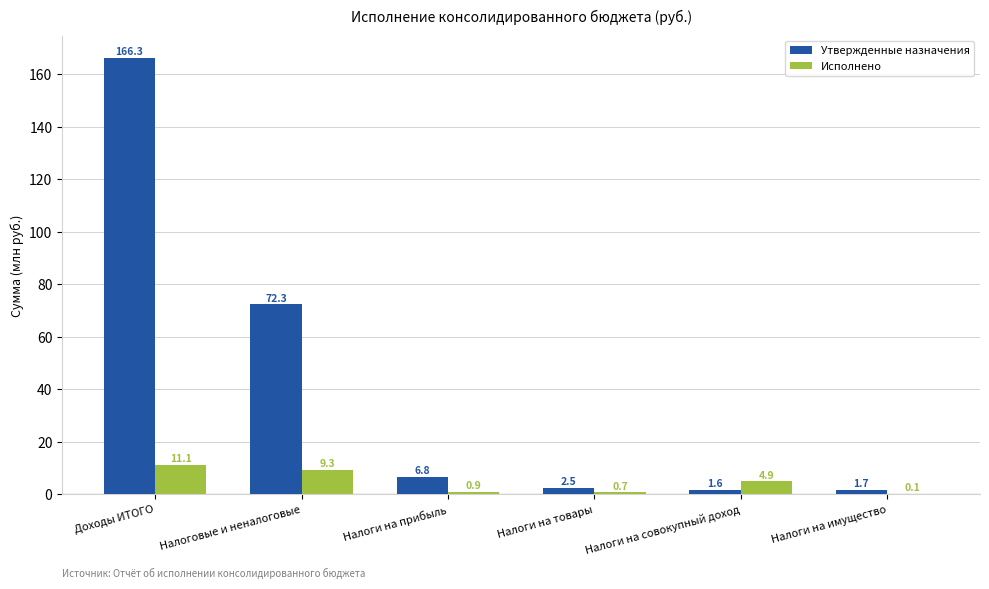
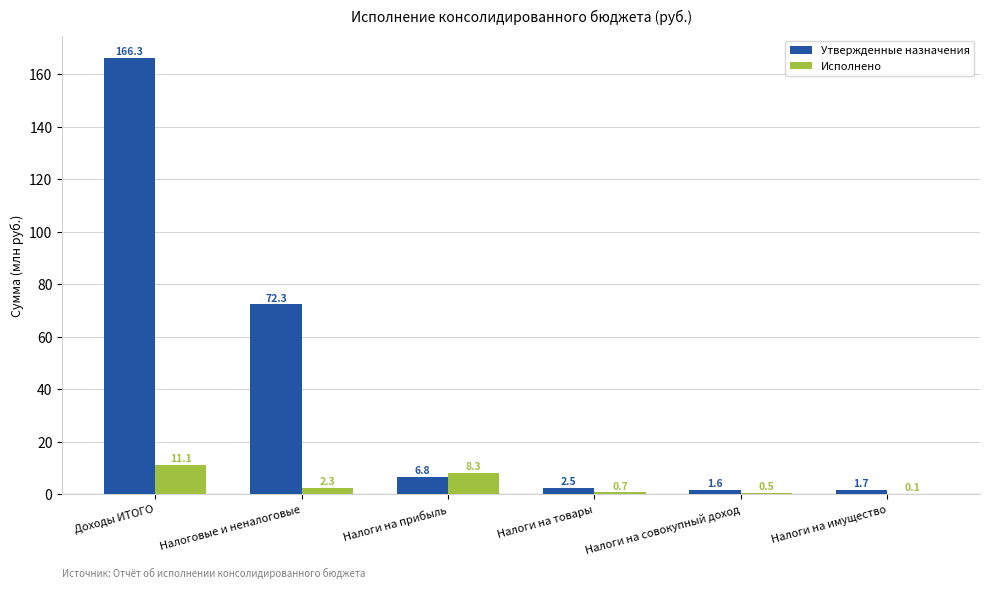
  {
    "Утвержденные назначения": {
      "Доходы ИТОГО": 166.3,
      "Налоговые и неналоговые": 72.3,
      "Налоги на прибыль": 6.8,
      "Налоги на товары": 2.5,
      "Налоги на совокупный доход": 1.6,
      "Налоги на имущество": 1.7
    },
    "Исполнено": {
      "Доходы ИТОГО": 11.1,
-     "Налоговые и неналоговые": 9.3,
-     "Налоги на прибыль": 0.9,
+     "Налоговые и неналоговые": 2.3,
+     "Налоги на прибыль": 8.3,
      "Налоги на товары": 0.7,
-     "Налоги на совокупный доход": 4.9,
+     "Налоги на совокупный доход": 0.5,
      "Налоги на имущество": 0.1
    }
  }
